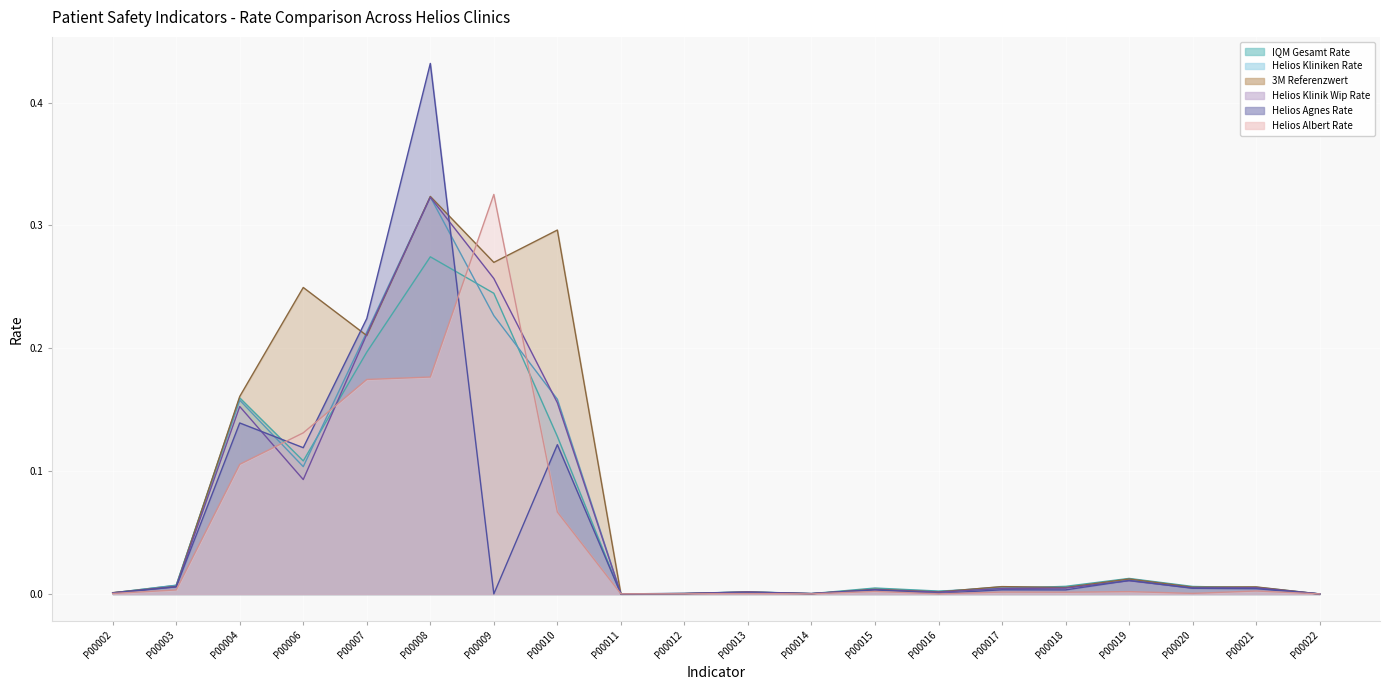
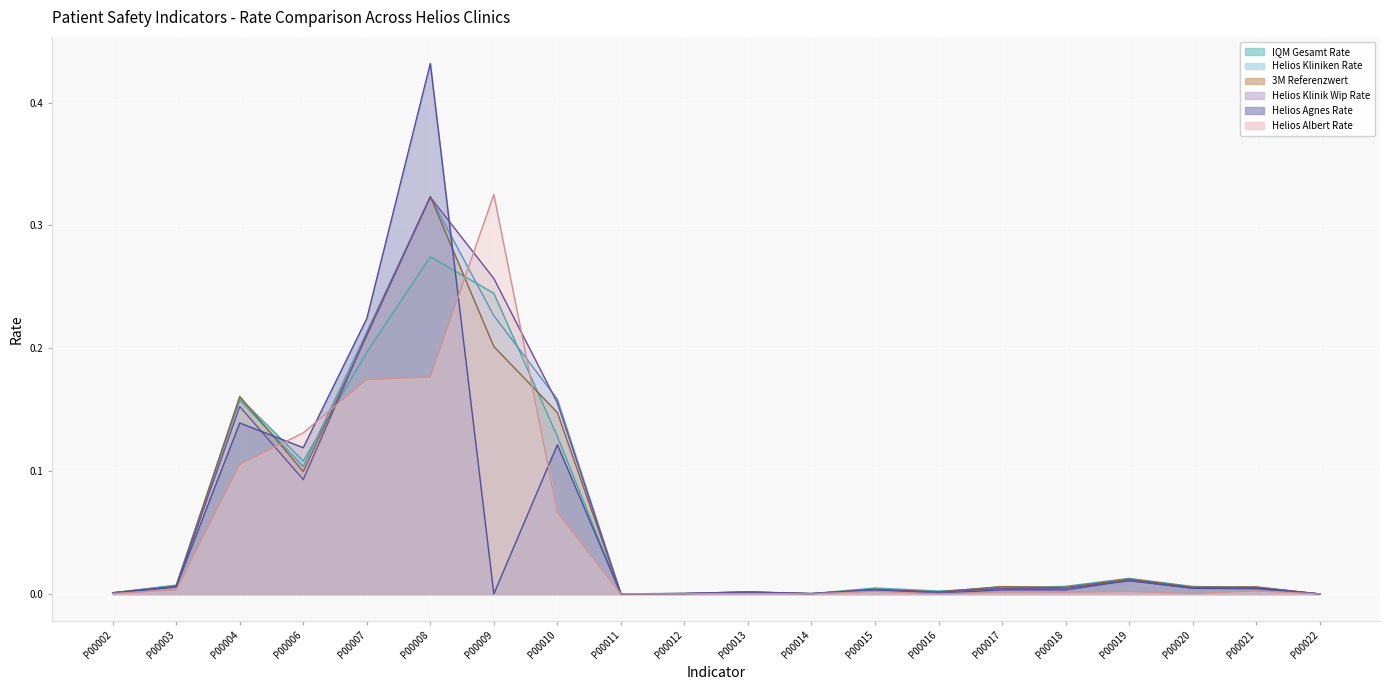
  {
    "3M Referenzwert": {
-     "P00006": 0.250,
-     "P00009": 0.270,
-     "P00010": 0.296
+     "P00006": 0.100,
+     "P00009": 0.201,
+     "P00010": 0.148
    }
  }
